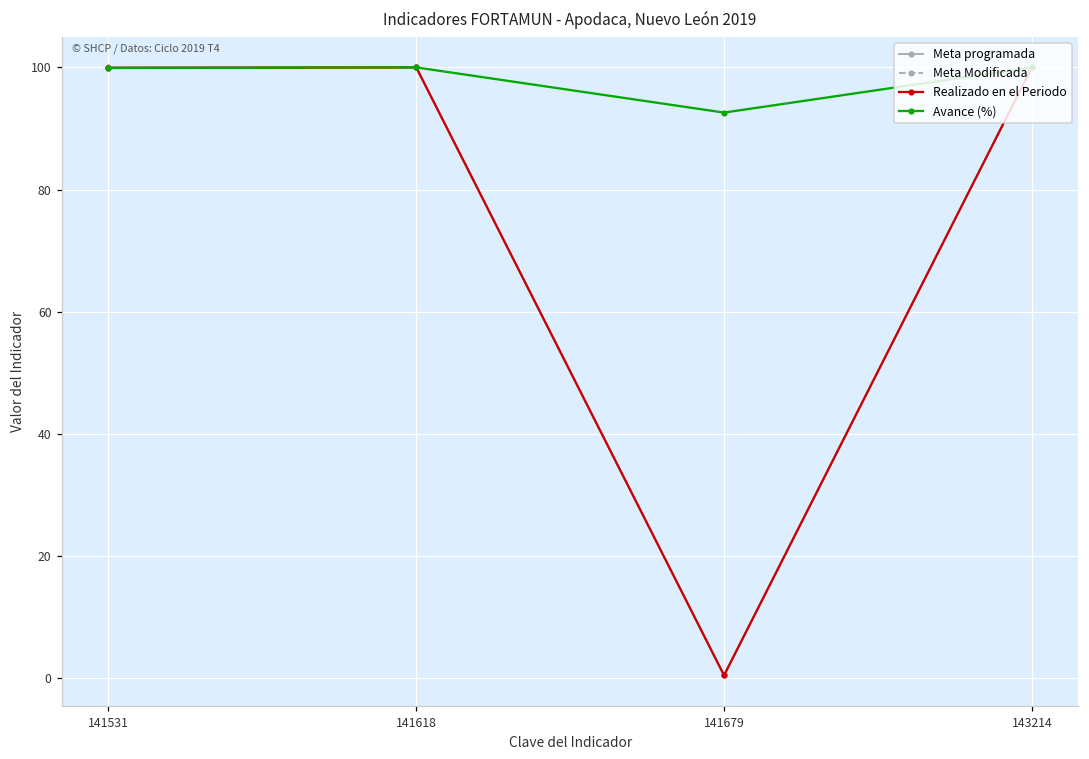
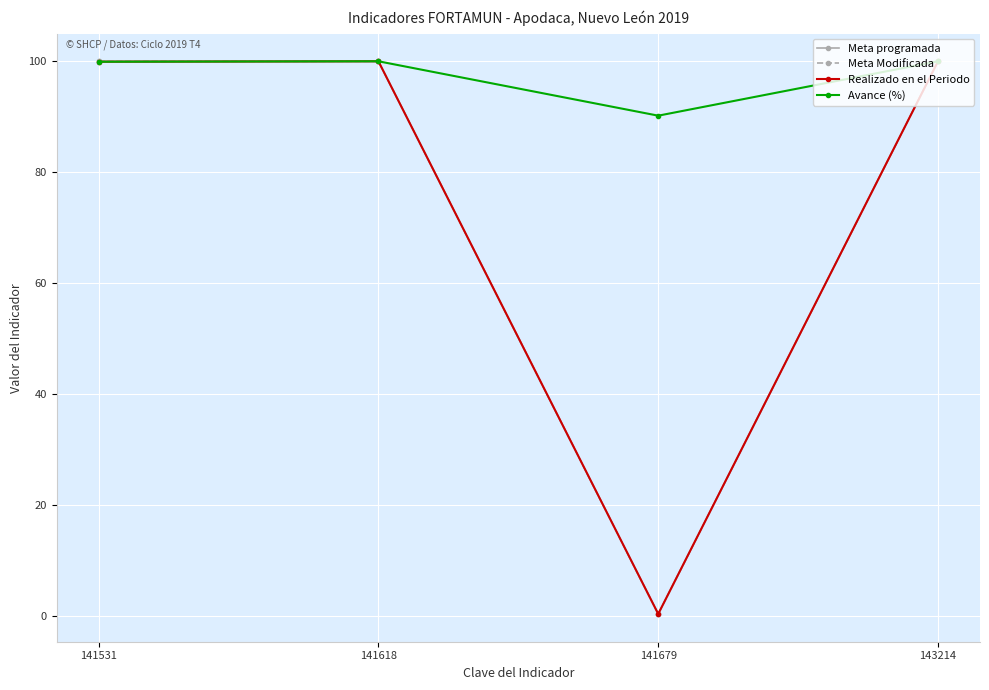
  {
    "Avance (%)": {
-     "141679": 93
+     "141679": 90
    }
  }
